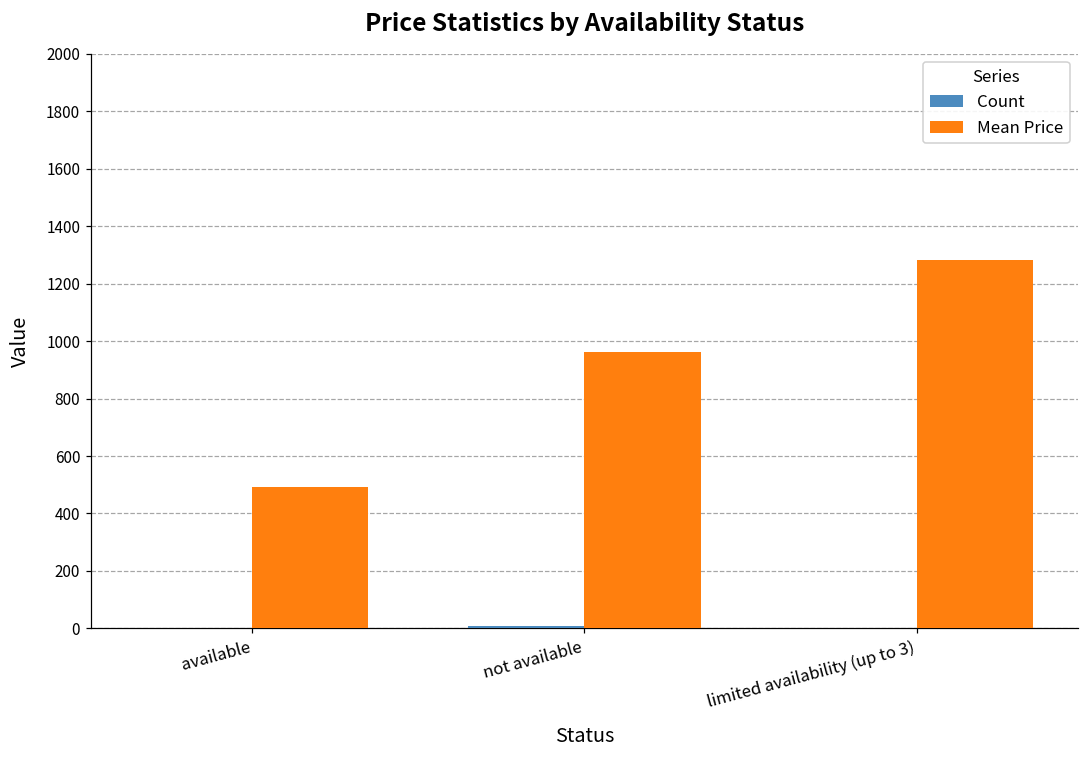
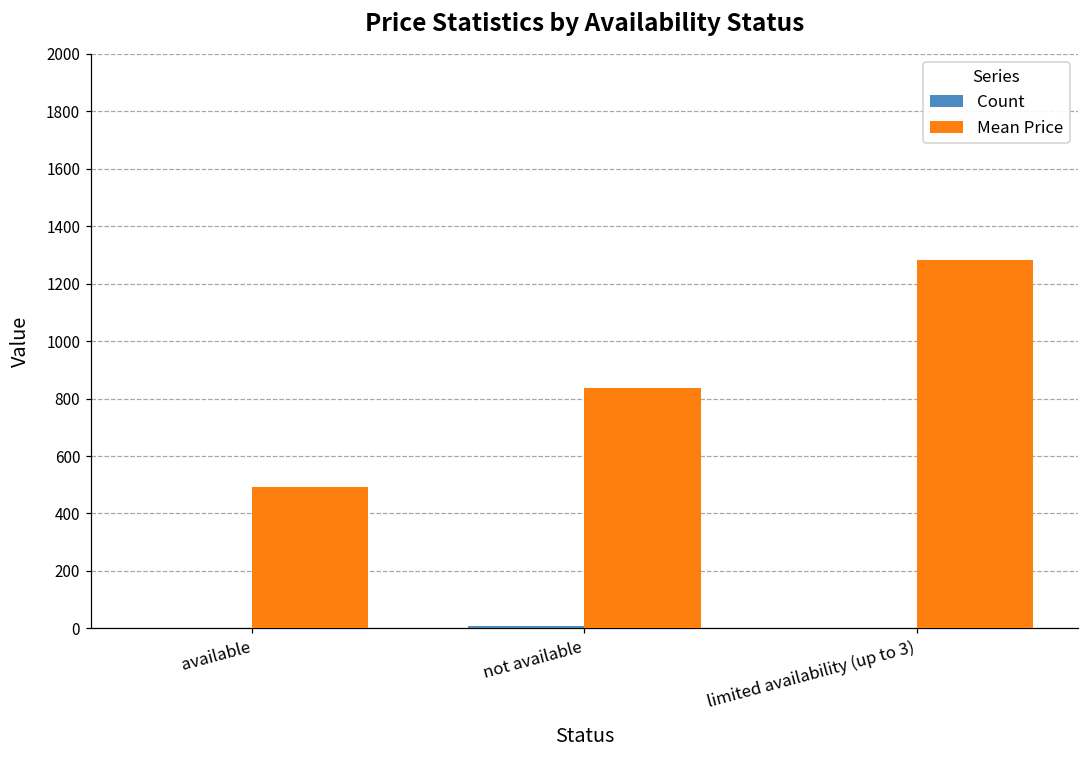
  {
    "Mean Price": {
      "available": 490,
-     "not available": 960,
+     "not available": 840,
      "limited availability (up to 3)": 1280
    }
  }
